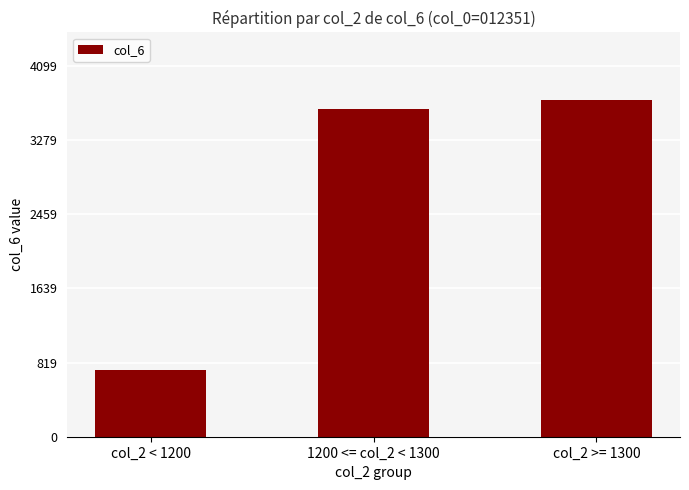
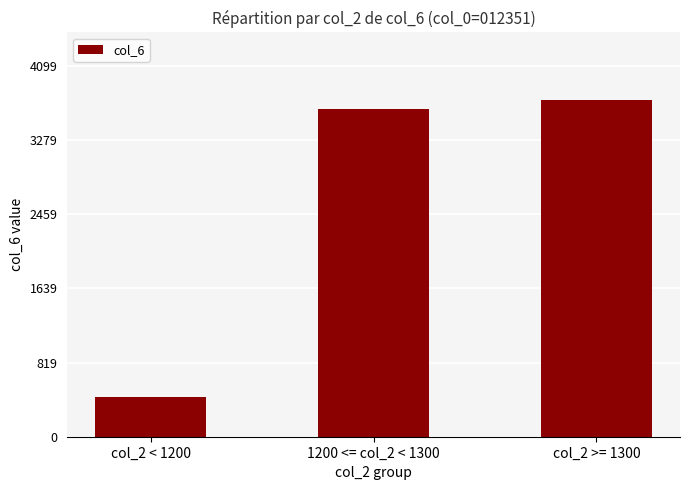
  {
-   "col_2 < 1200": 700,
+   "col_2 < 1200": 400,
    "1200 <= col_2 < 1300": 3600,
    "col_2 >= 1300": 3700
  }
